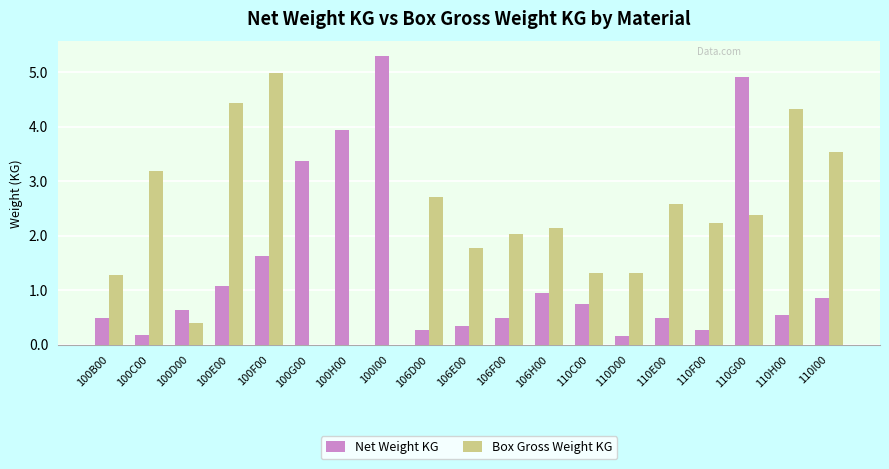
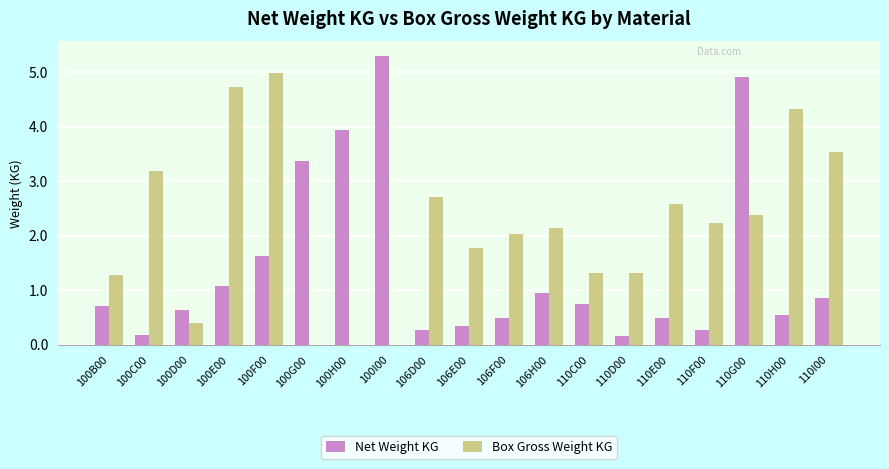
  {
    "Net Weight KG": {
-     "100B00": 0.5,
+     "100B00": 0.7,
      "100C00": 0.2,
      "100D00": 0.6,
      "100E00": 1.1,
      "100F00": 1.6,
      "100G00": 3.4,
      "100H00": 3.9,
      "100I00": 5.3,
      "106D00": 0.3,
      "106E00": 0.3,
      "106F00": 0.5,
      "106H00": 1.0,
      "110C00": 0.8,
      "110D00": 0.2,
      "110E00": 0.5,
      "110F00": 0.3,
      "110G00": 4.9,
      "110H00": 0.5,
      "110I00": 0.9
    },
    "Box Gross Weight KG": {
      "100B00": 1.3,
      "100C00": 3.2,
      "100D00": 0.4,
-     "100E00": 4.4,
+     "100E00": 4.7,
      "100F00": 5.0,
      "100G00": 0.0,
      "100H00": 0.0,
      "100I00": 0.0,
      "106D00": 2.7,
      "106E00": 1.8,
      "106F00": 2.0,
      "106H00": 2.1,
      "110C00": 1.3,
      "110D00": 1.3,
      "110E00": 2.6,
      "110F00": 2.2,
      "110G00": 2.4,
      "110H00": 4.3,
      "110I00": 3.5
    }
  }
